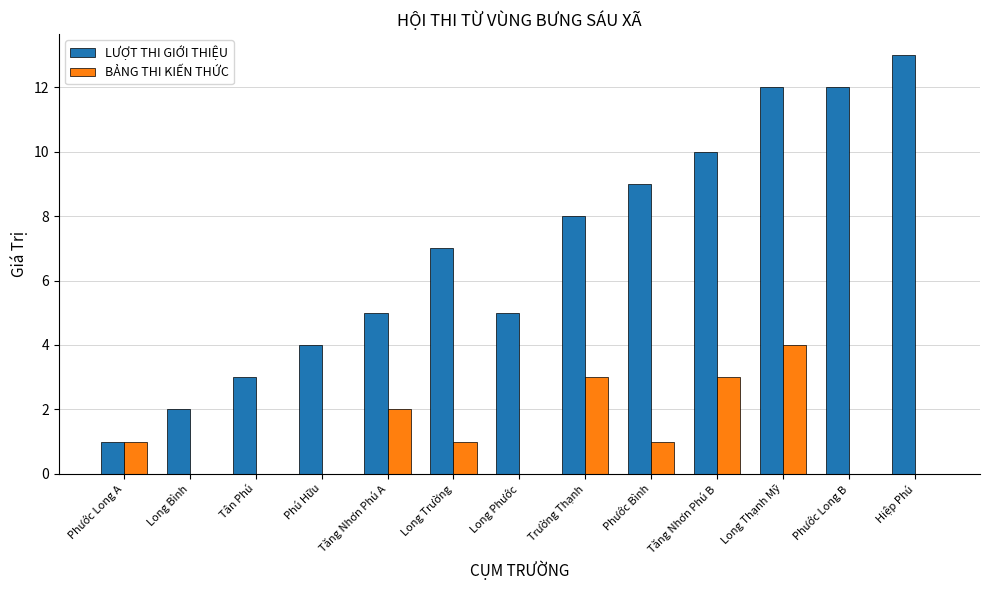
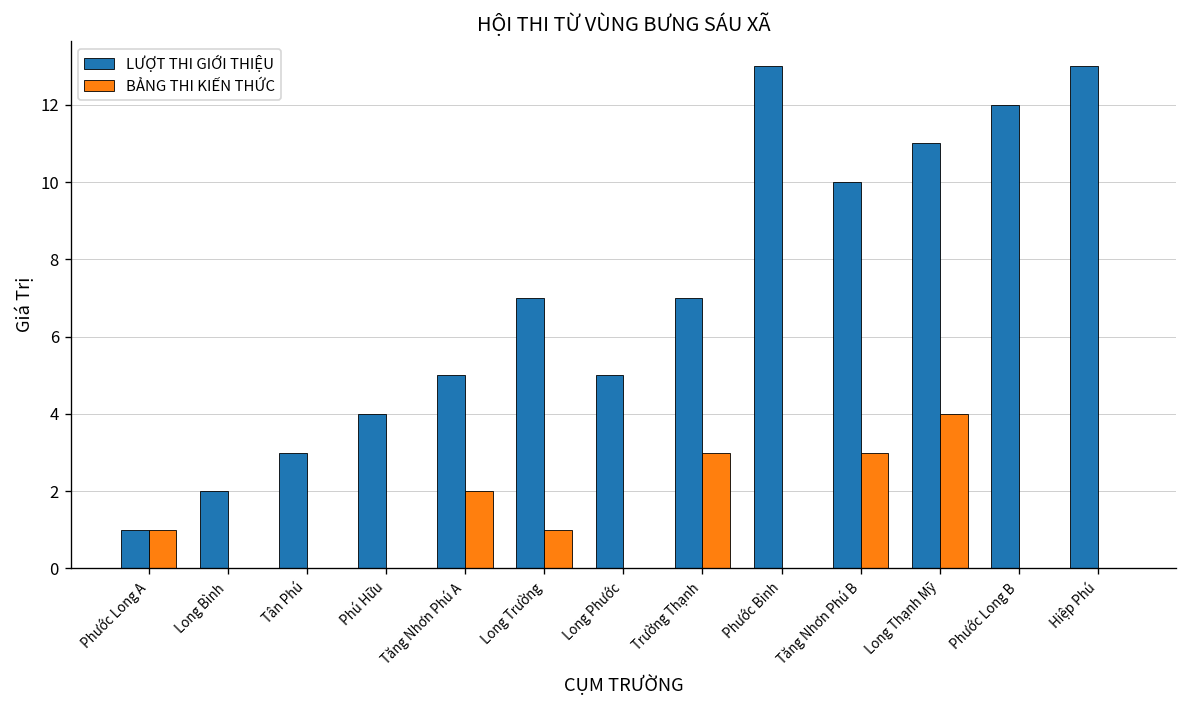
  {
    "LƯỢT THI GIỚI THIỆU": {
      "Phước Long A": 1,
      "Long Bình": 2,
      "Tân Phú": 3,
      "Phú Hữu": 4,
      "Tăng Nhơn Phú A": 5,
      "Long Trường": 7,
      "Long Phước": 5,
-     "Trường Thạnh": 8,
-     "Phước Bình": 9,
+     "Trường Thạnh": 7,
+     "Phước Bình": 13,
      "Tăng Nhơn Phú B": 10,
-     "Long Thạnh Mỹ": 12,
+     "Long Thạnh Mỹ": 11,
      "Phước Long B": 12,
      "Hiệp Phú": 13
    },
    "BẢNG THI KIẾN THỨC": {
      "Phước Long A": 1,
      "Long Bình": 0,
      "Tân Phú": 0,
      "Phú Hữu": 0,
      "Tăng Nhơn Phú A": 2,
      "Long Trường": 1,
      "Long Phước": 0,
      "Trường Thạnh": 3,
-     "Phước Bình": 1,
+     "Phước Bình": 0,
      "Tăng Nhơn Phú B": 3,
      "Long Thạnh Mỹ": 4,
      "Phước Long B": 0,
      "Hiệp Phú": 0
    }
  }
